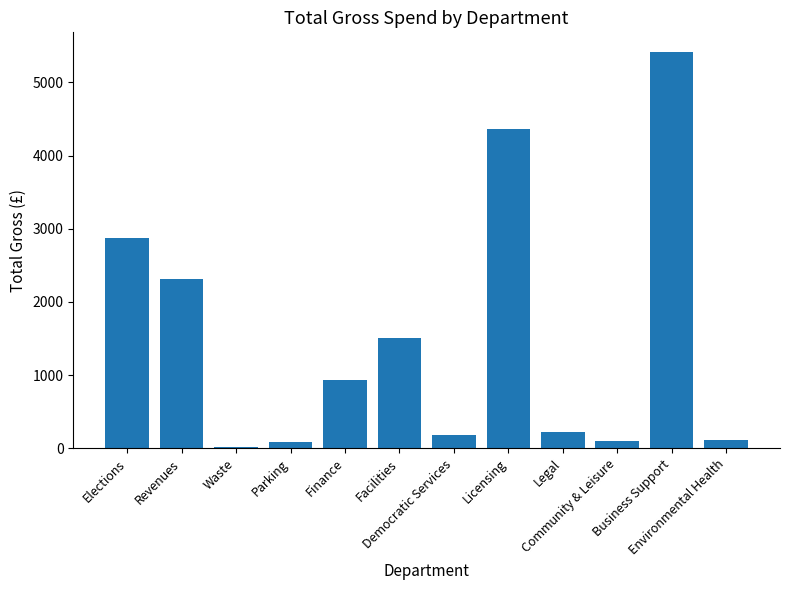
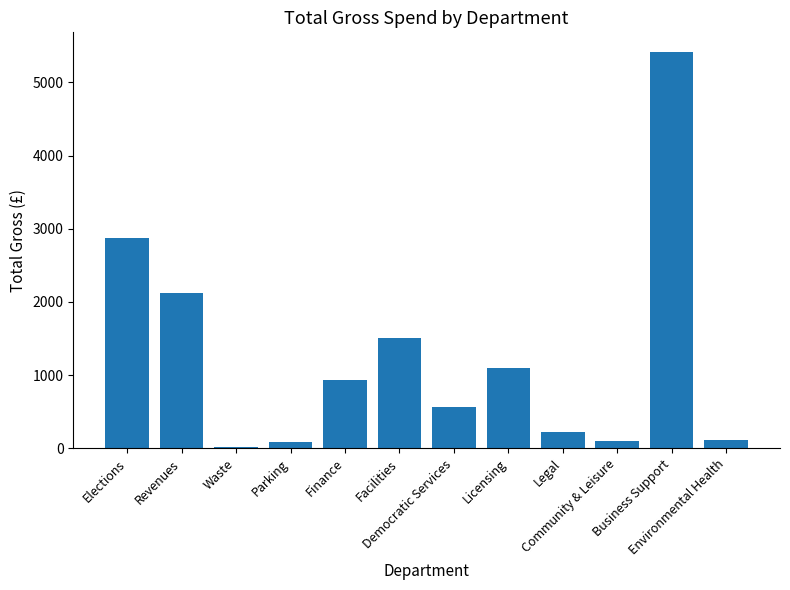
  {
    "Elections": 2900,
-   "Revenues": 2300,
+   "Revenues": 2100,
    "Parking": 100,
    "Finance": 900,
    "Facilities": 1500,
-   "Democratic Services": 200,
-   "Licensing": 4400,
+   "Democratic Services": 600,
+   "Licensing": 1100,
    "Legal": 200,
    "Community & Leisure": 100,
    "Business Support": 5400,
    "Environmental Health": 100
  }
